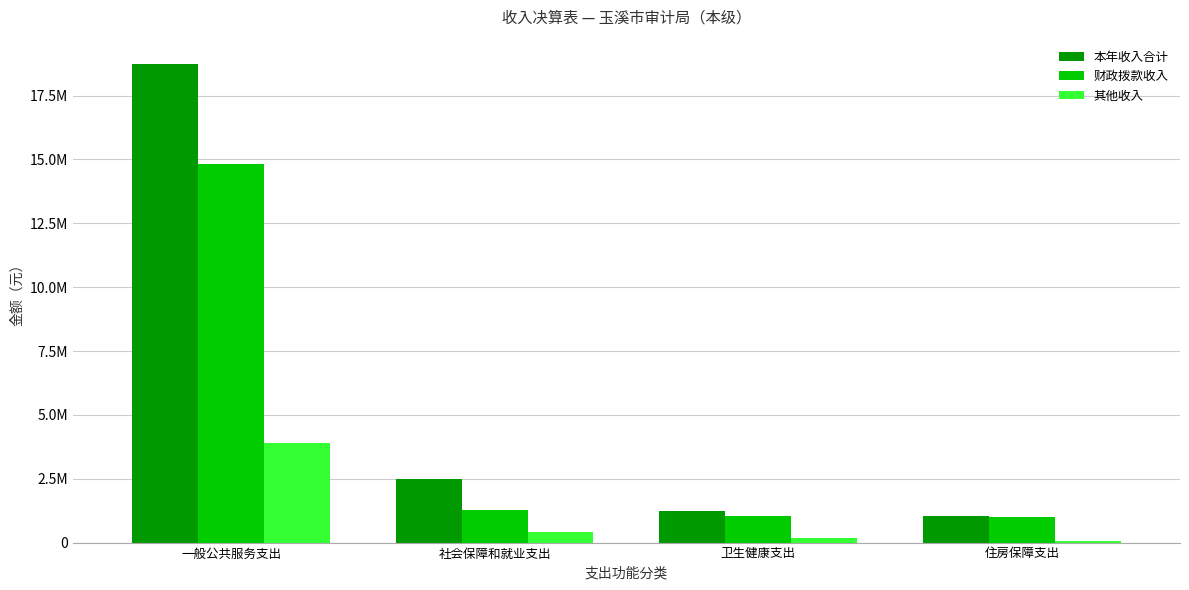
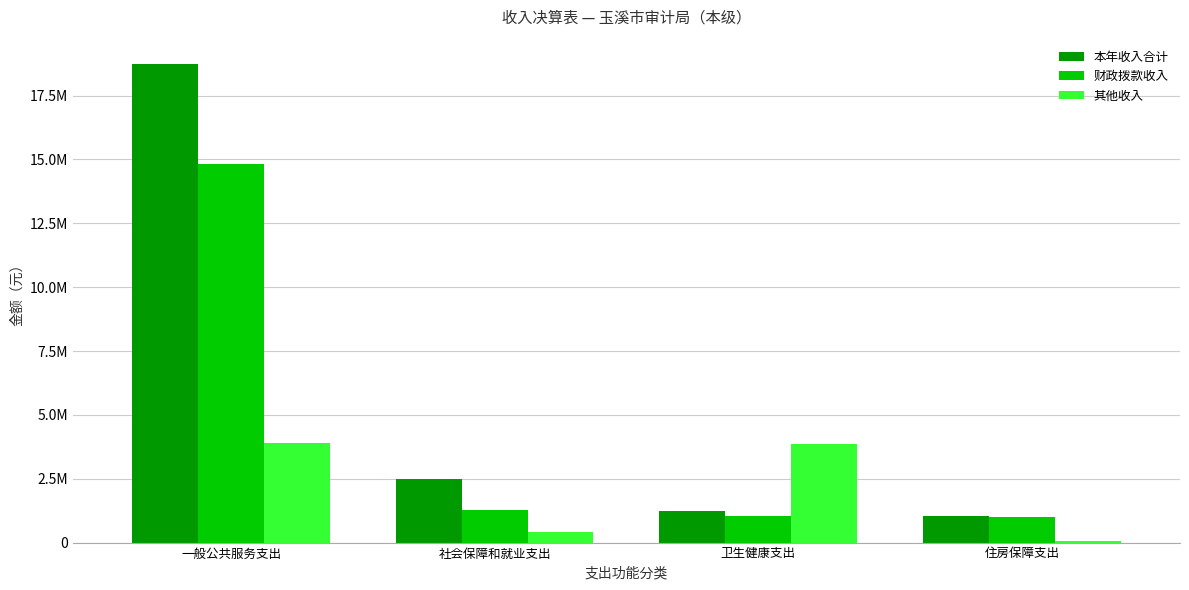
  {
    "其他收入": {
      "一般公共服务支出": 3900000,
      "社会保障和就业支出": 400000,
-     "卫生健康支出": 200000
+     "卫生健康支出": 3900000
    }
  }
